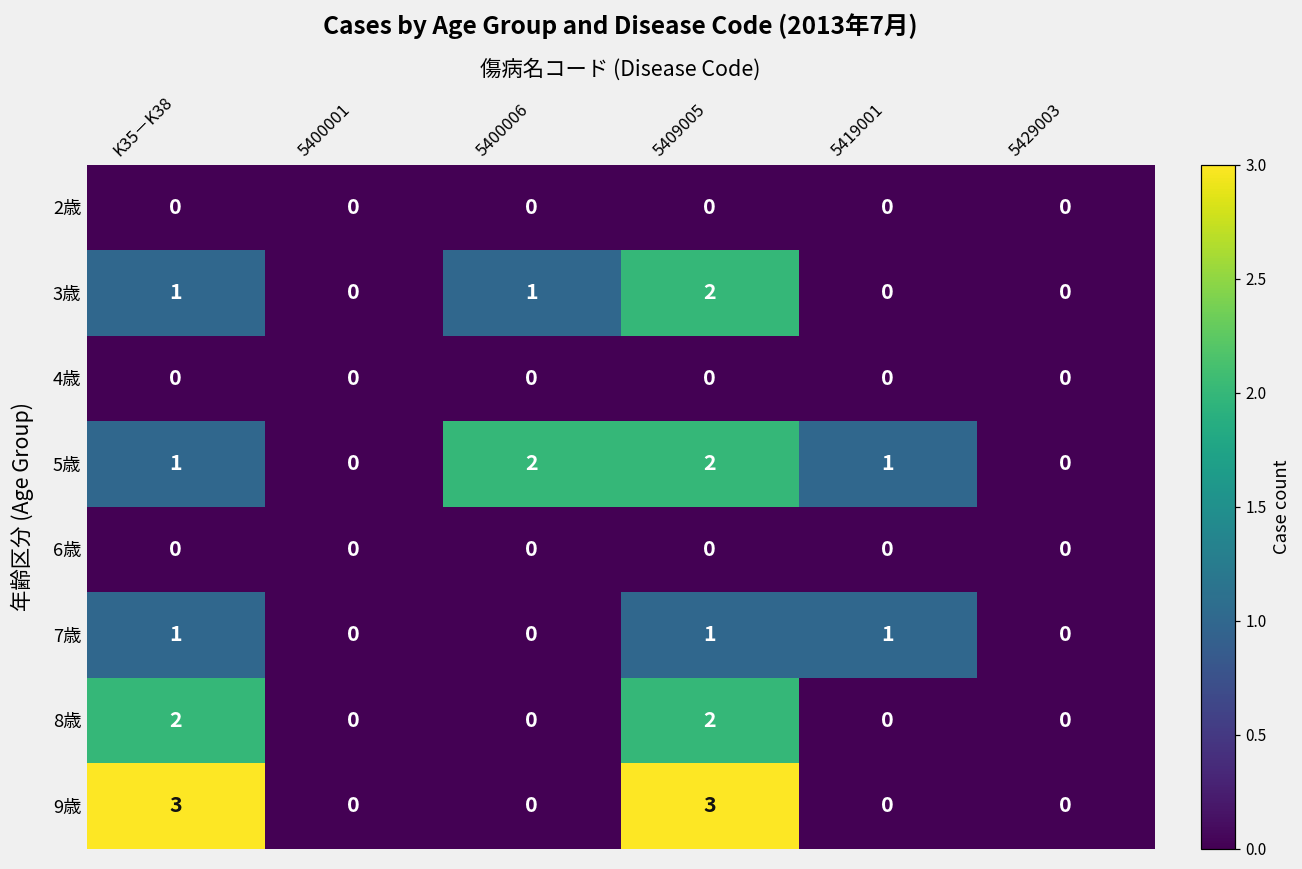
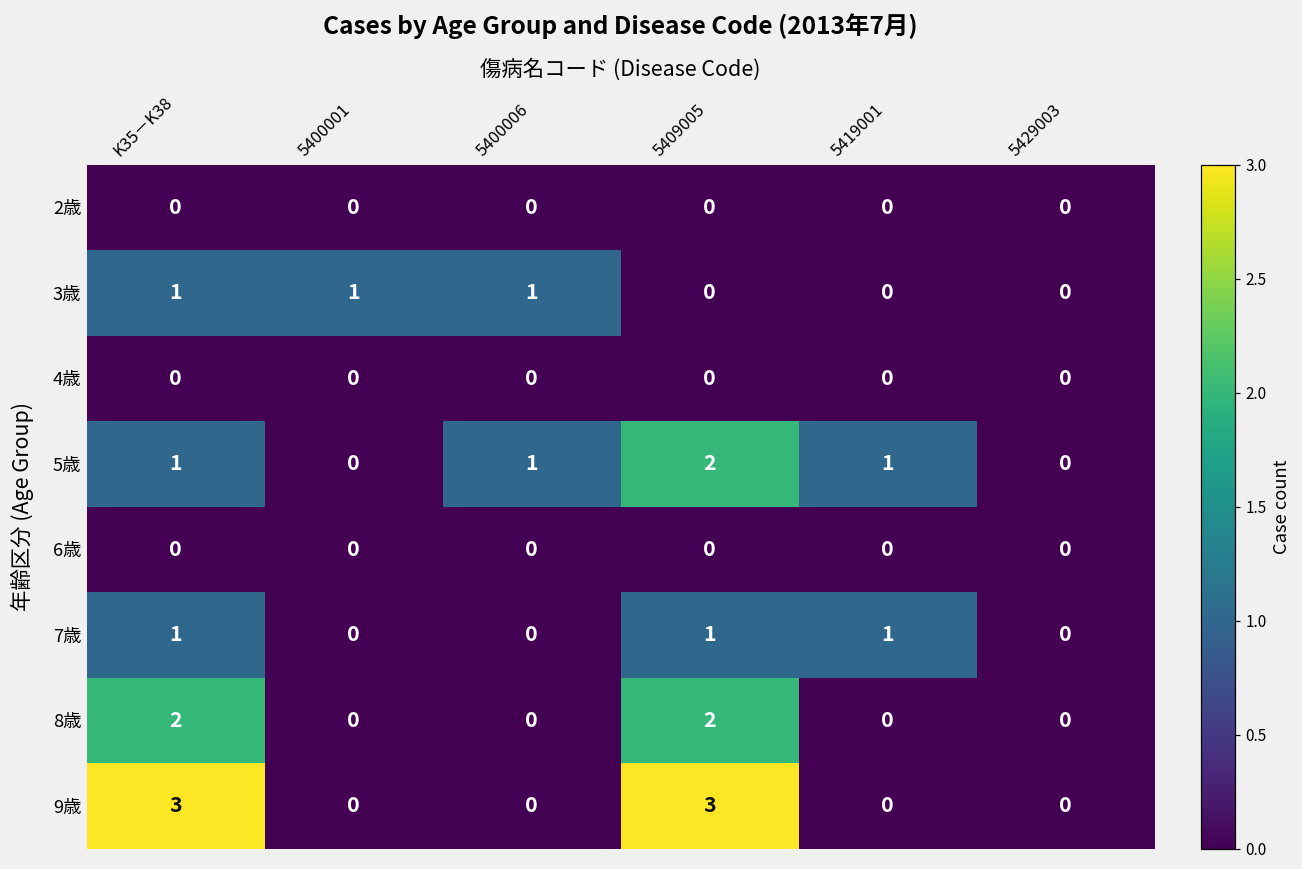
  {
    "2歳": {
      "K35－K38": 0,
      "5400001": 0,
      "5400006": 0,
      "5409005": 0,
      "5419001": 0,
      "5429003": 0
    },
    "3歳": {
      "K35－K38": 1,
-     "5400001": 0,
+     "5400001": 1,
      "5400006": 1,
-     "5409005": 2,
+     "5409005": 0,
      "5419001": 0,
      "5429003": 0
    },
    "4歳": {
      "K35－K38": 0,
      "5400001": 0,
      "5400006": 0,
      "5409005": 0,
      "5419001": 0,
      "5429003": 0
    },
    "5歳": {
      "K35－K38": 1,
      "5400001": 0,
-     "5400006": 2,
+     "5400006": 1,
      "5409005": 2,
      "5419001": 1,
      "5429003": 0
    },
    "6歳": {
      "K35－K38": 0,
      "5400001": 0,
      "5400006": 0,
      "5409005": 0,
      "5419001": 0,
      "5429003": 0
    },
    "7歳": {
      "K35－K38": 1,
      "5400001": 0,
      "5400006": 0,
      "5409005": 1,
      "5419001": 1,
      "5429003": 0
    },
    "8歳": {
      "K35－K38": 2,
      "5400001": 0,
      "5400006": 0,
      "5409005": 2,
      "5419001": 0,
      "5429003": 0
    },
    "9歳": {
      "K35－K38": 3,
      "5400001": 0,
      "5400006": 0,
      "5409005": 3,
      "5419001": 0,
      "5429003": 0
    }
  }
